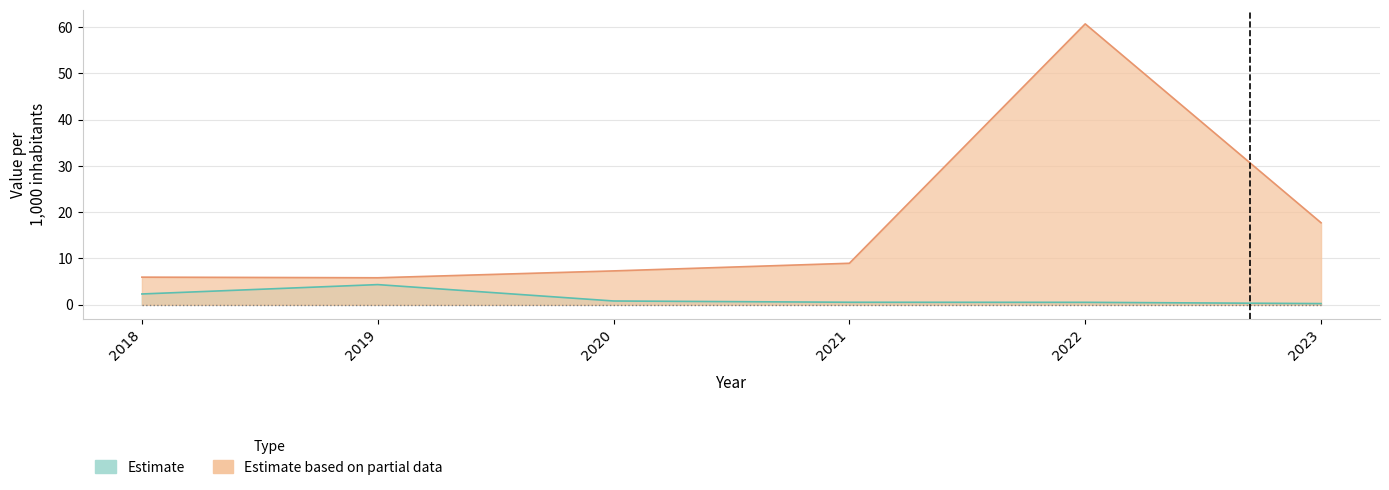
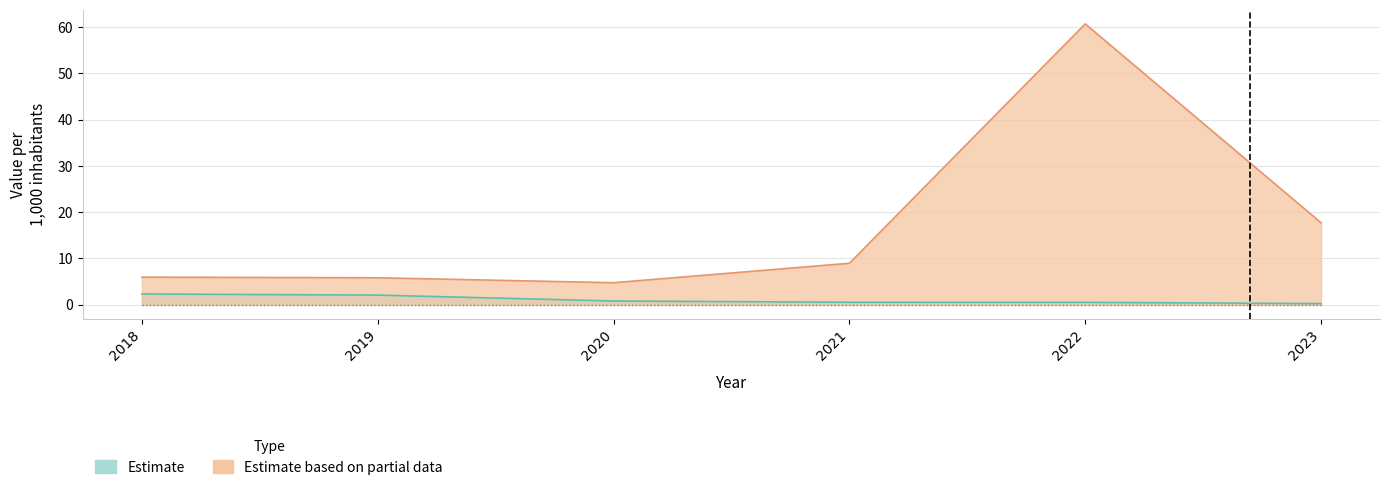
  {
    "Estimate": {
      "2018": 2,
-     "2019": 4,
+     "2019": 2,
      "2020": 1,
      "2021": 1
    },
    "Estimate based on partial data": {
      "2018": 6,
      "2019": 6,
-     "2020": 7,
+     "2020": 5,
      "2021": 9,
      "2022": 61,
      "2023": 18
    }
  }
